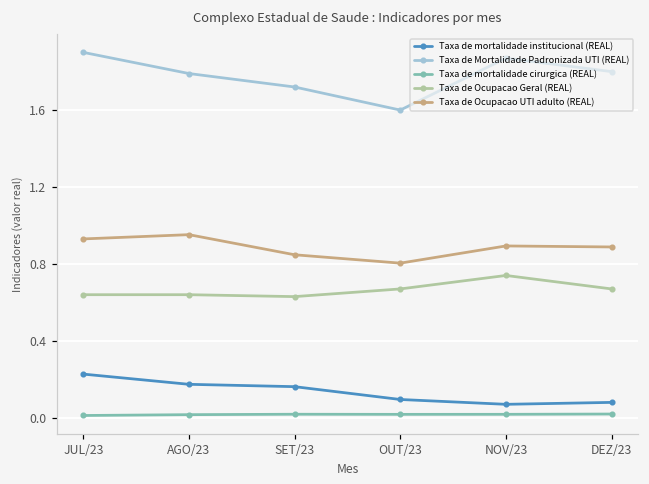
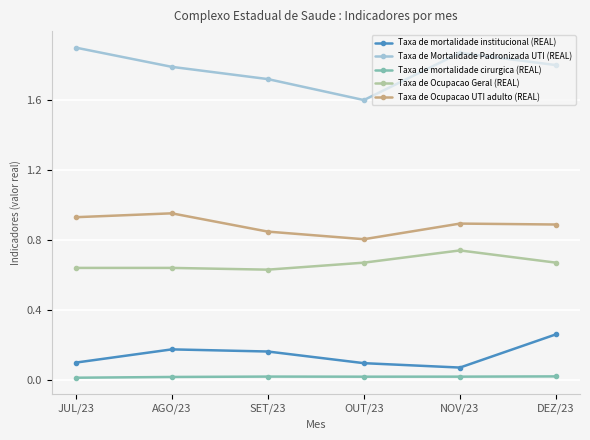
  {
    "Taxa de mortalidade institucional (REAL)": {
-     "JUL/23": 0.23,
+     "JUL/23": 0.10,
      "AGO/23": 0.17,
      "SET/23": 0.16,
      "OUT/23": 0.10,
      "NOV/23": 0.07,
-     "DEZ/23": 0.08
+     "DEZ/23": 0.26
    }
  }
